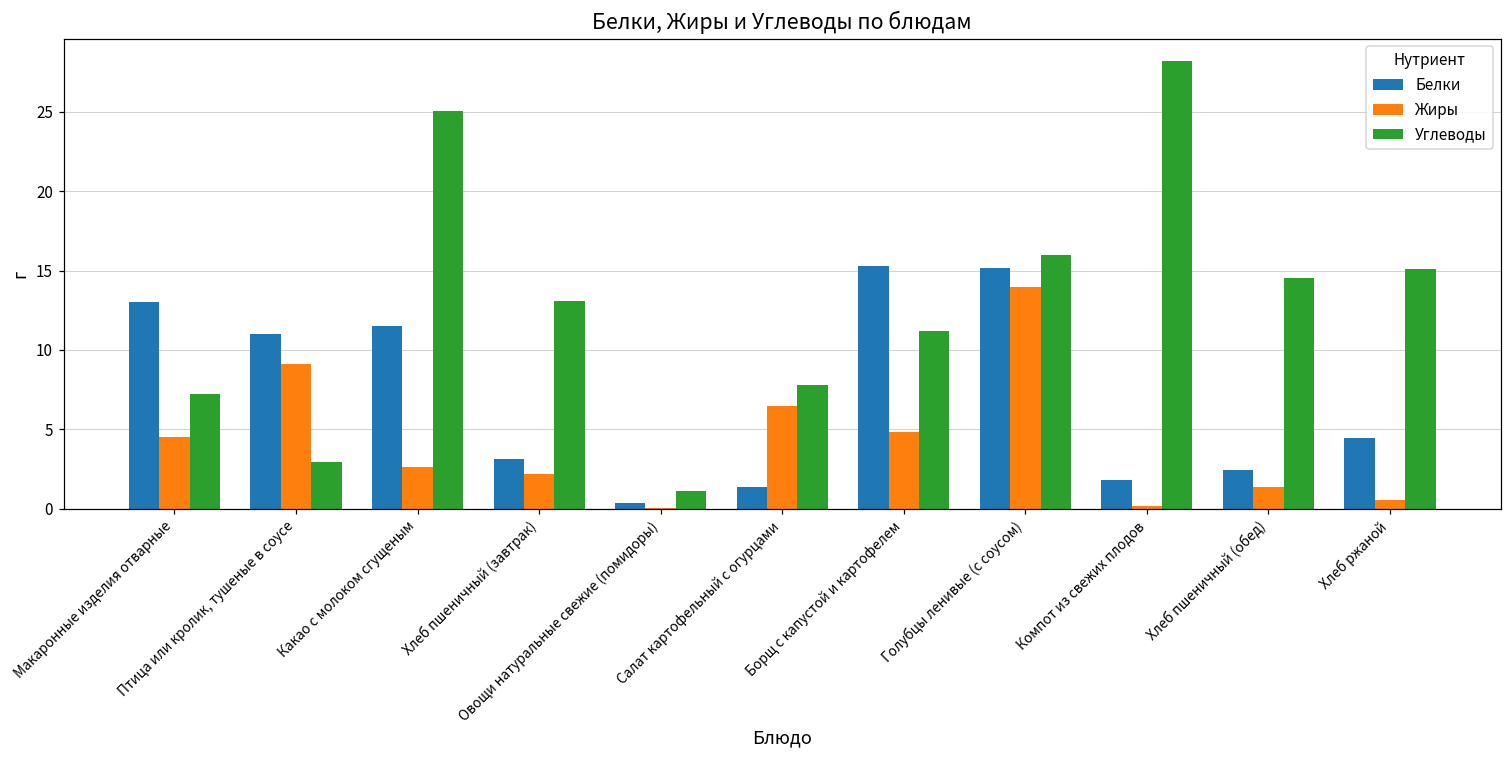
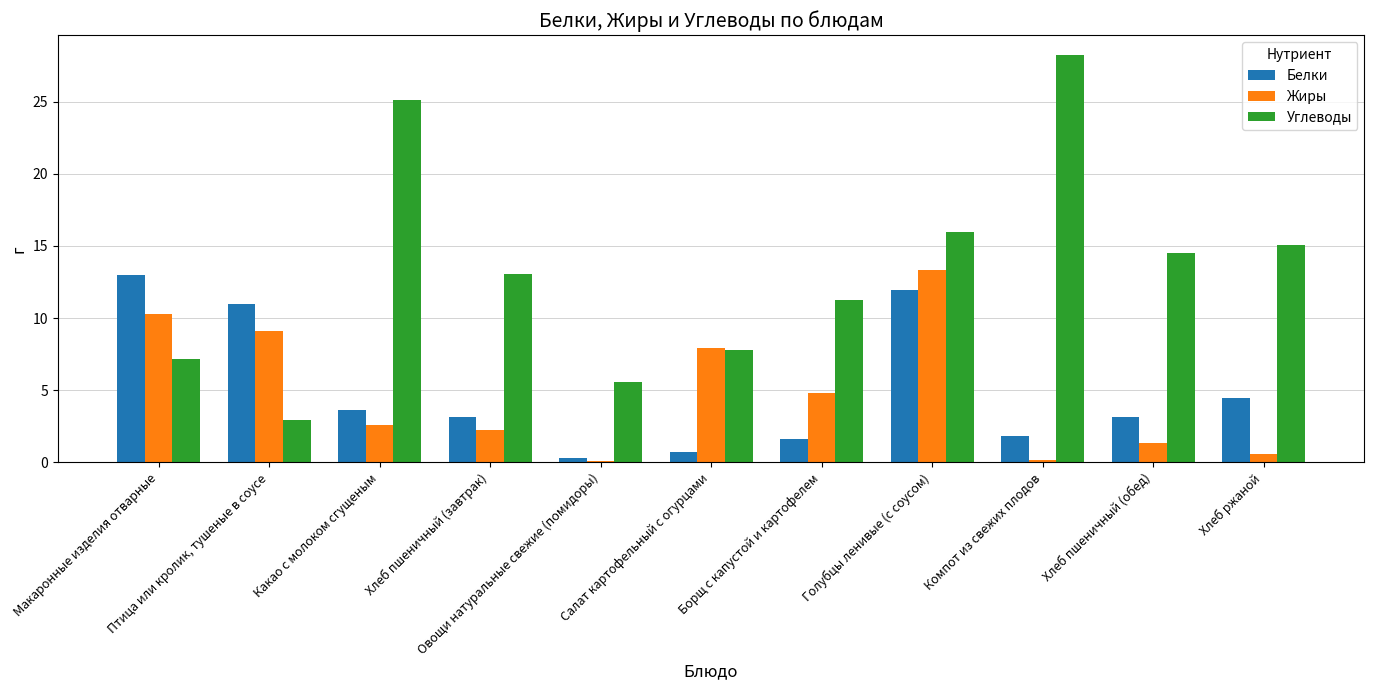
  {
    "Белки": {
      "Макаронные изделия отварные": 13.0,
      "Птица или кролик, тушеные в соусе": 11.0,
-     "Какао с молоком сгущеным": 11.5,
+     "Какао с молоком сгущеным": 3.7,
      "Хлеб пшеничный (завтрак)": 3.1,
      "Овощи натуральные свежие (помидоры)": 0.3,
-     "Салат картофельный с огурцами": 1.4,
-     "Борщ с капустой и картофелем": 15.3,
-     "Голубцы ленивые (с соусом)": 15.2,
+     "Салат картофельный с огурцами": 0.7,
+     "Борщ с капустой и картофелем": 1.6,
+     "Голубцы ленивые (с соусом)": 12.0,
      "Компот из свежих плодов": 1.8,
-     "Хлеб пшеничный (обед)": 2.4,
+     "Хлеб пшеничный (обед)": 3.1,
      "Хлеб ржаной": 4.4
    },
    "Жиры": {
-     "Макаронные изделия отварные": 4.5,
+     "Макаронные изделия отварные": 10.3,
      "Птица или кролик, тушеные в соусе": 9.1,
      "Какао с молоком сгущеным": 2.6,
      "Хлеб пшеничный (завтрак)": 2.2,
-     "Салат картофельный с огурцами": 6.5,
+     "Салат картофельный с огурцами": 7.9,
      "Борщ с капустой и картофелем": 4.8,
-     "Голубцы ленивые (с соусом)": 13.9,
+     "Голубцы ленивые (с соусом)": 13.4,
      "Хлеб пшеничный (обед)": 1.4,
      "Хлеб ржаной": 0.6
    },
    "Углеводы": {
      "Макаронные изделия отварные": 7.2,
      "Птица или кролик, тушеные в соусе": 2.9,
      "Какао с молоком сгущеным": 25.1,
      "Хлеб пшеничный (завтрак)": 13.1,
-     "Овощи натуральные свежие (помидоры)": 1.1,
+     "Овощи натуральные свежие (помидоры)": 5.6,
      "Салат картофельный с огурцами": 7.8,
      "Борщ с капустой и картофелем": 11.2,
      "Голубцы ленивые (с соусом)": 16.0,
      "Компот из свежих плодов": 28.2,
      "Хлеб пшеничный (обед)": 14.5,
      "Хлеб ржаной": 15.1
    }
  }
